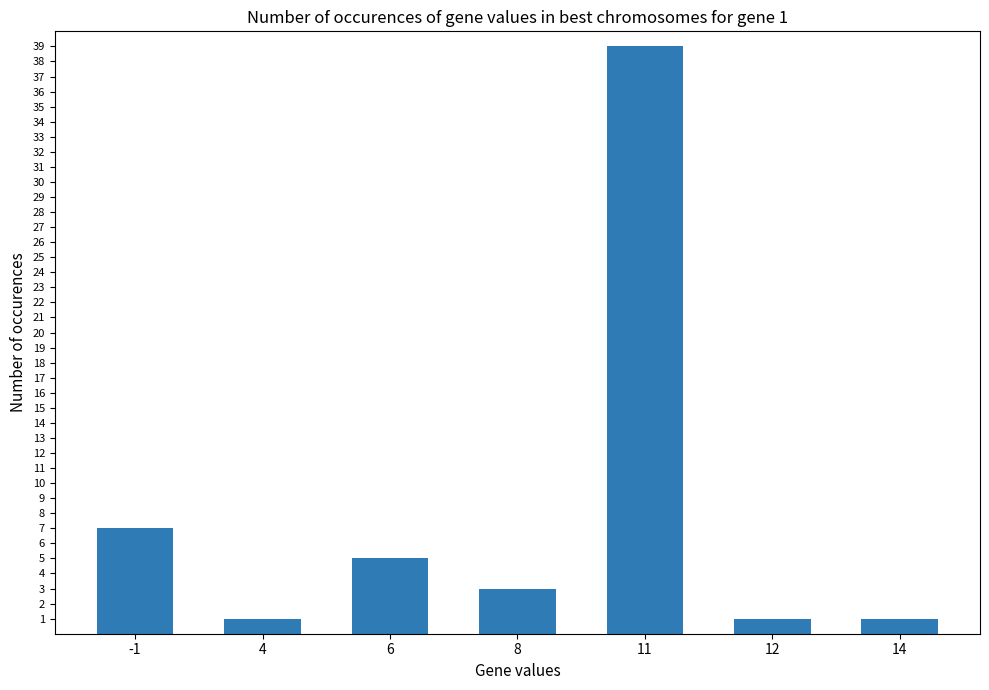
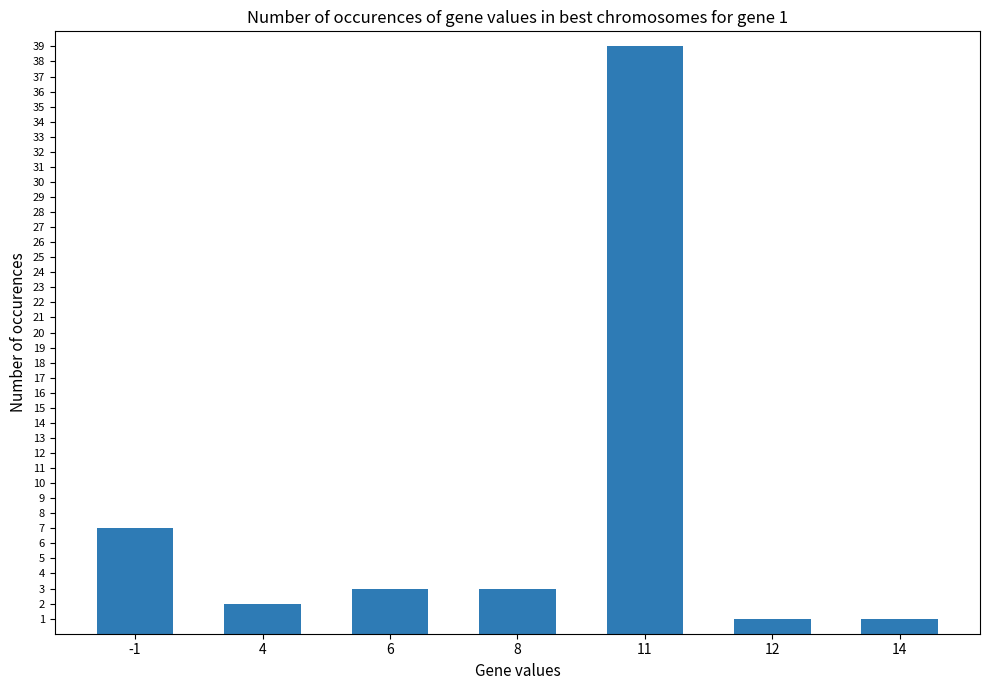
  {
    "-1": 7,
-   "4": 1,
-   "6": 5,
+   "4": 2,
+   "6": 3,
    "8": 3,
    "11": 39,
    "12": 1,
    "14": 1
  }
